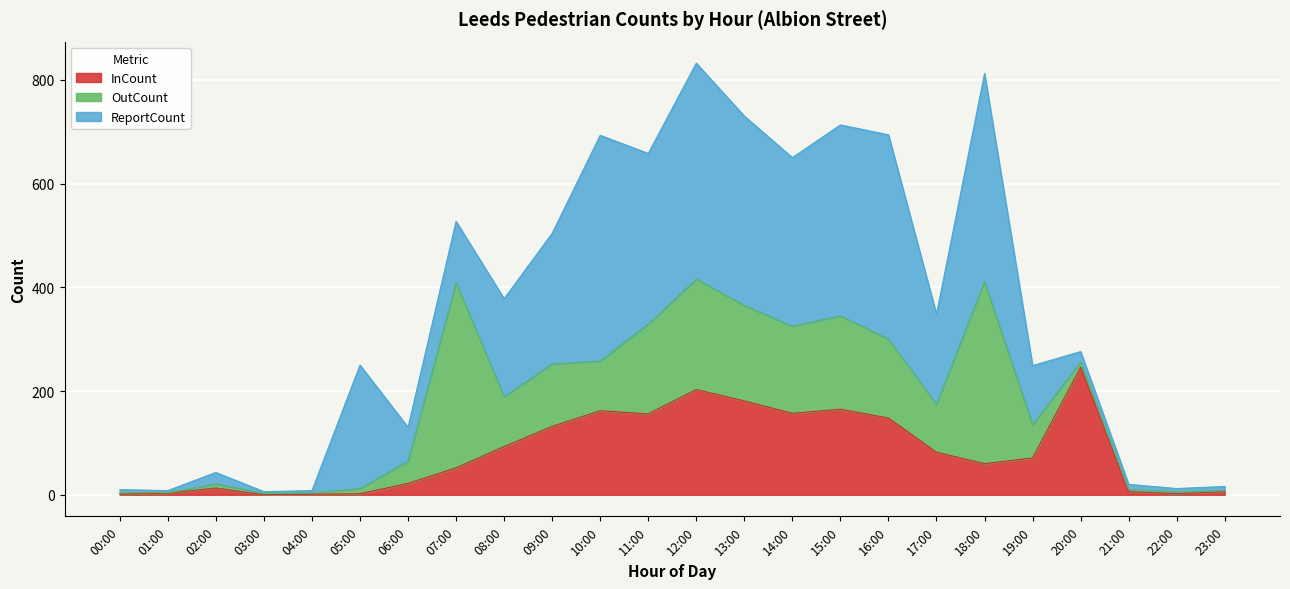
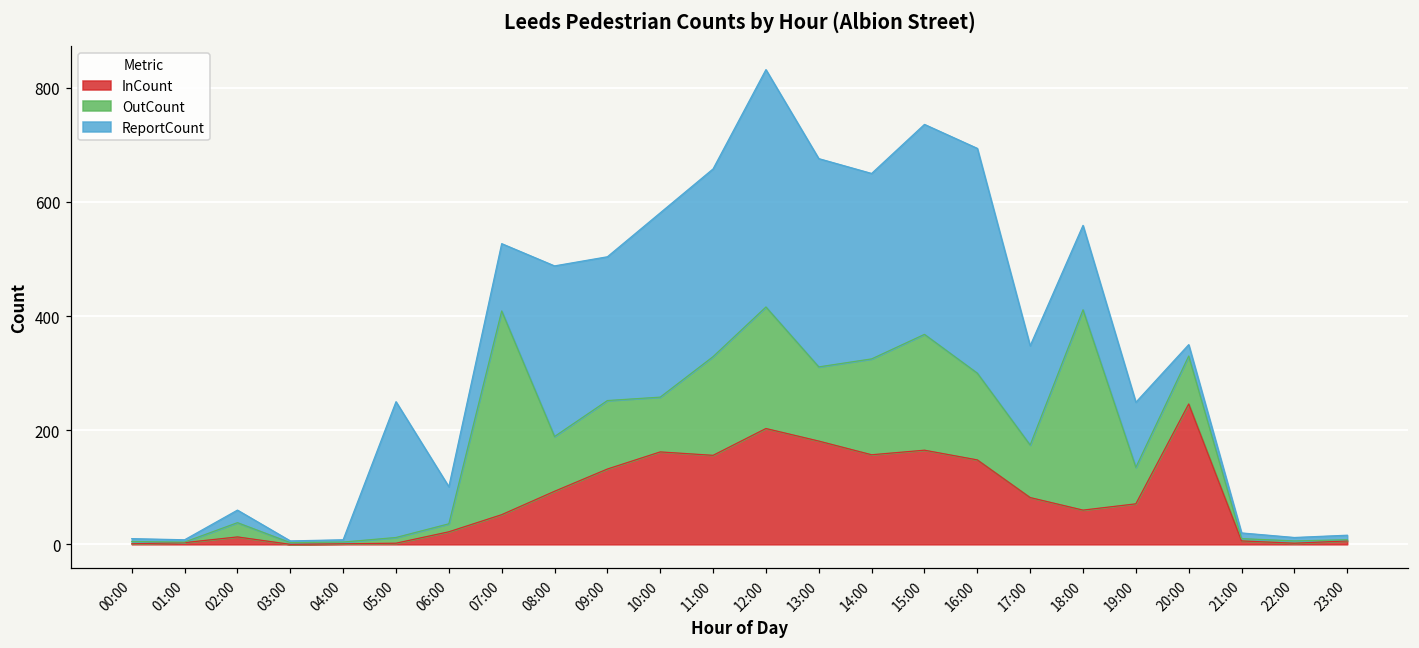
  {
    "InCount": {
      "02:00": 10,
      "05:00": 0,
      "06:00": 20,
      "07:00": 50,
      "08:00": 90,
      "09:00": 130,
      "10:00": 160,
      "11:00": 160,
      "12:00": 200,
      "13:00": 180,
      "14:00": 160,
      "15:00": 170,
      "16:00": 150,
      "17:00": 80,
      "18:00": 60,
      "19:00": 70,
      "20:00": 250
    },
    "OutCount": {
-     "02:00": 10,
+     "02:00": 30,
      "05:00": 10,
-     "06:00": 40,
+     "06:00": 10,
      "07:00": 360,
      "08:00": 100,
      "09:00": 120,
      "10:00": 100,
      "11:00": 170,
      "12:00": 210,
-     "13:00": 180,
+     "13:00": 130,
      "14:00": 170,
-     "15:00": 180,
+     "15:00": 200,
      "16:00": 150,
      "17:00": 90,
      "18:00": 350,
      "19:00": 60,
-     "20:00": 10
+     "20:00": 80
    },
    "ReportCount": {
      "00:00": 10,
      "02:00": 20,
      "05:00": 240,
      "06:00": 70,
      "07:00": 120,
-     "08:00": 190,
+     "08:00": 300,
      "09:00": 250,
-     "10:00": 440,
+     "10:00": 320,
      "11:00": 330,
      "12:00": 420,
      "13:00": 370,
      "14:00": 330,
      "15:00": 370,
      "16:00": 390,
      "17:00": 170,
-     "18:00": 400,
+     "18:00": 150,
      "19:00": 110,
      "20:00": 20,
      "21:00": 10,
      "22:00": 10,
      "23:00": 10
    }
  }
